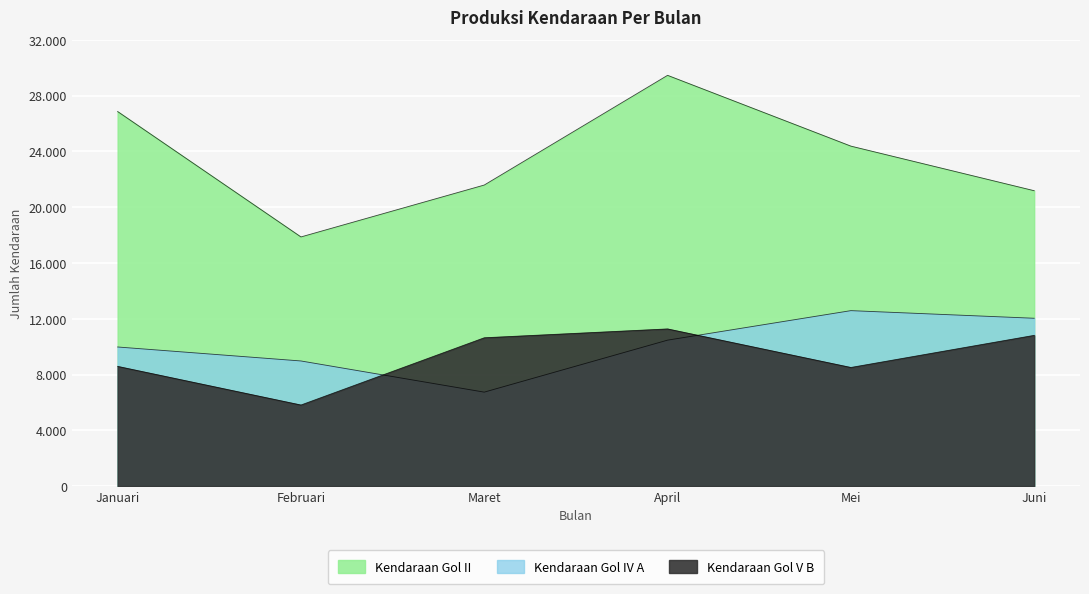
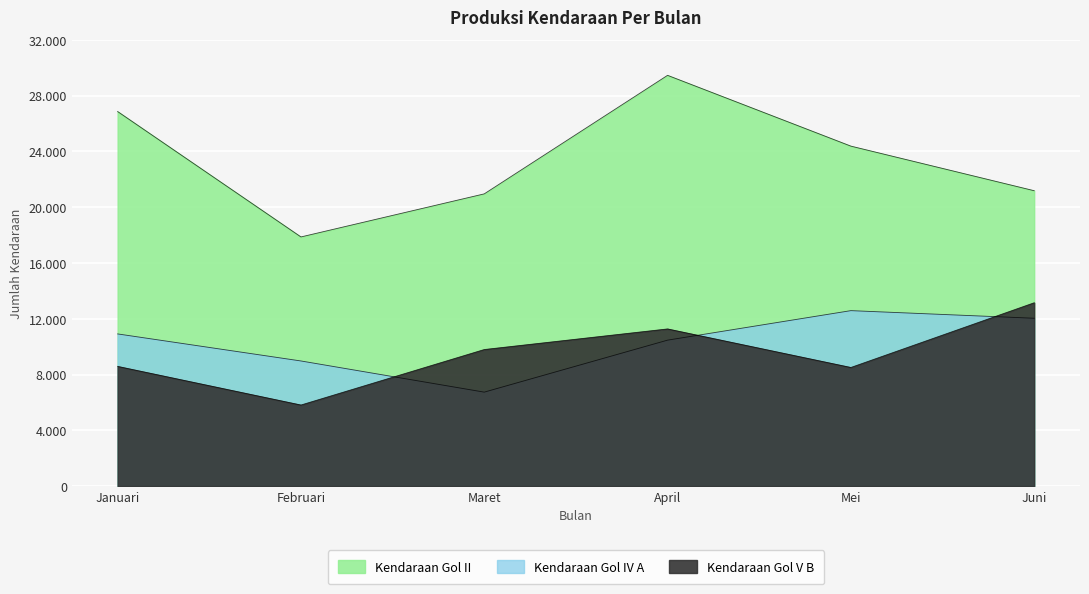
  {
    "Kendaraan Gol II": {
      "Januari": 26.9,
      "Februari": 17.9,
-     "Maret": 21.6,
+     "Maret": 21.0,
      "April": 29.5,
      "Mei": 24.4,
      "Juni": 21.2
    },
    "Kendaraan Gol IV A": {
-     "Januari": 10.0,
+     "Januari": 10.9,
      "Februari": 9.0,
      "Maret": 6.7,
      "April": 10.5,
      "Mei": 12.6,
      "Juni": 12.0
    },
    "Kendaraan Gol V B": {
      "Januari": 8.6,
      "Februari": 5.8,
-     "Maret": 10.6,
+     "Maret": 9.8,
      "April": 11.3,
      "Mei": 8.5,
-     "Juni": 10.8
+     "Juni": 13.1
    }
  }
